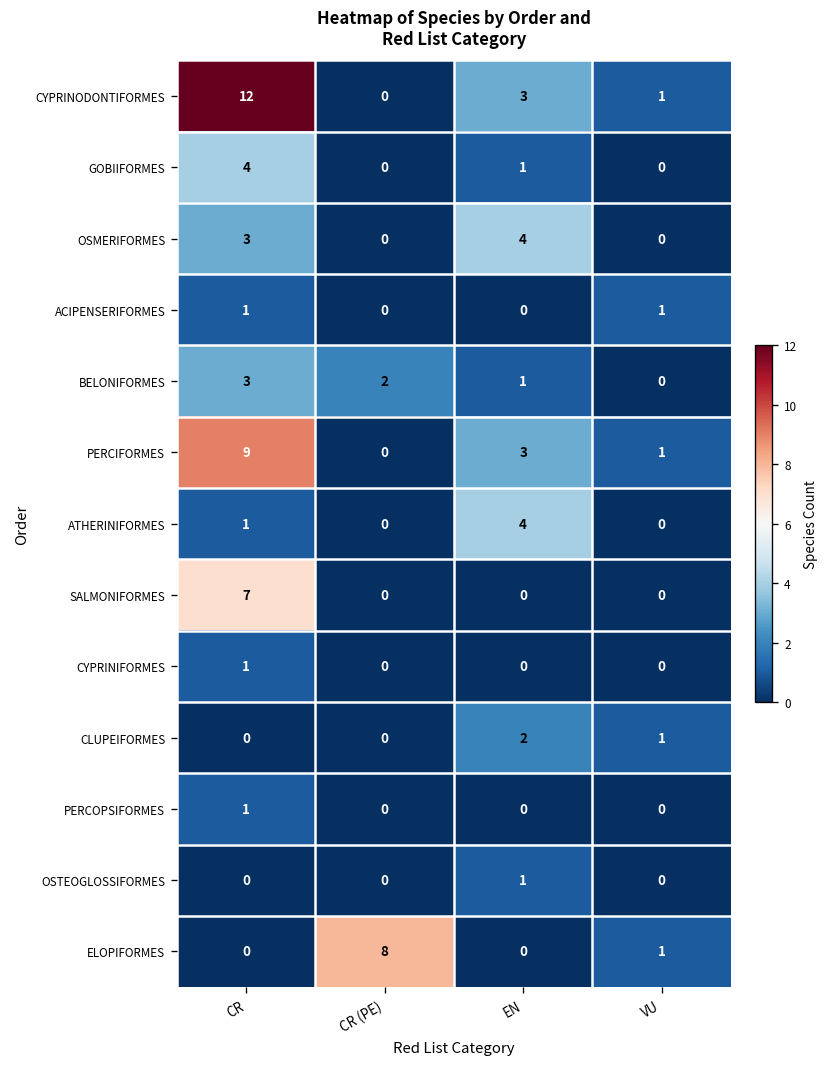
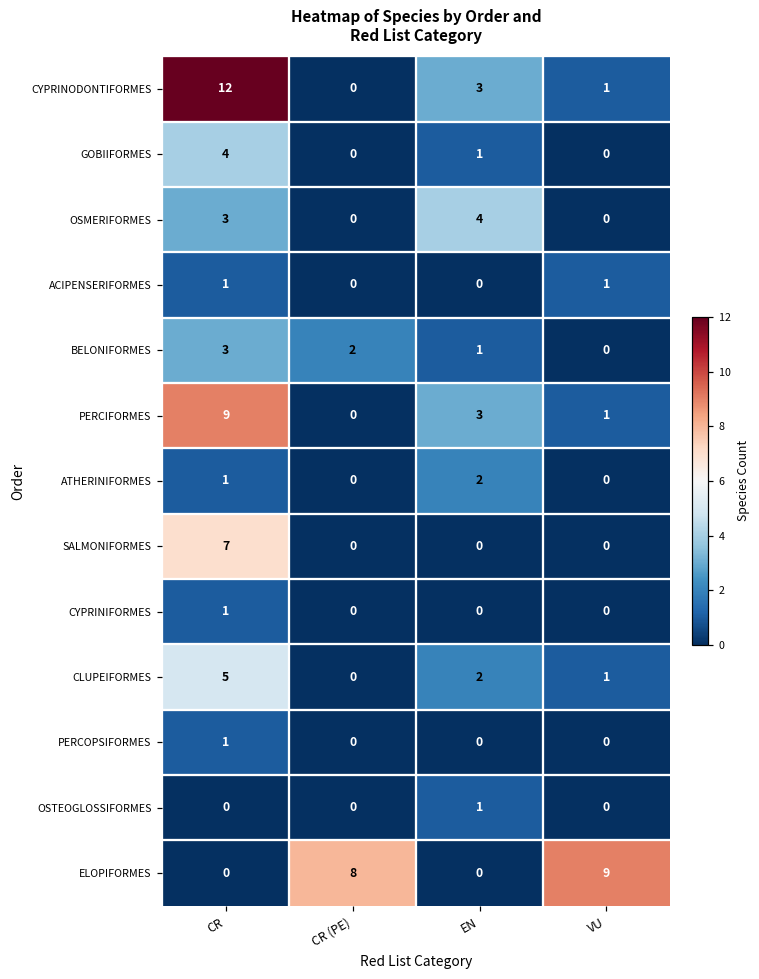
  {
    "CYPRINODONTIFORMES": {
      "CR": 12,
      "CR (PE)": 0,
      "EN": 3,
      "VU": 1
    },
    "GOBIIFORMES": {
      "CR": 4,
      "CR (PE)": 0,
      "EN": 1,
      "VU": 0
    },
    "OSMERIFORMES": {
      "CR": 3,
      "CR (PE)": 0,
      "EN": 4,
      "VU": 0
    },
    "ACIPENSERIFORMES": {
      "CR": 1,
      "CR (PE)": 0,
      "EN": 0,
      "VU": 1
    },
    "BELONIFORMES": {
      "CR": 3,
      "CR (PE)": 2,
      "EN": 1,
      "VU": 0
    },
    "PERCIFORMES": {
      "CR": 9,
      "CR (PE)": 0,
      "EN": 3,
      "VU": 1
    },
    "ATHERINIFORMES": {
      "CR": 1,
      "CR (PE)": 0,
-     "EN": 4,
+     "EN": 2,
      "VU": 0
    },
    "SALMONIFORMES": {
      "CR": 7,
      "CR (PE)": 0,
      "EN": 0,
      "VU": 0
    },
    "CYPRINIFORMES": {
      "CR": 1,
      "CR (PE)": 0,
      "EN": 0,
      "VU": 0
    },
    "CLUPEIFORMES": {
-     "CR": 0,
+     "CR": 5,
      "CR (PE)": 0,
      "EN": 2,
      "VU": 1
    },
    "PERCOPSIFORMES": {
      "CR": 1,
      "CR (PE)": 0,
      "EN": 0,
      "VU": 0
    },
    "OSTEOGLOSSIFORMES": {
      "CR": 0,
      "CR (PE)": 0,
      "EN": 1,
      "VU": 0
    },
    "ELOPIFORMES": {
      "CR": 0,
      "CR (PE)": 8,
      "EN": 0,
-     "VU": 1
+     "VU": 9
    }
  }
